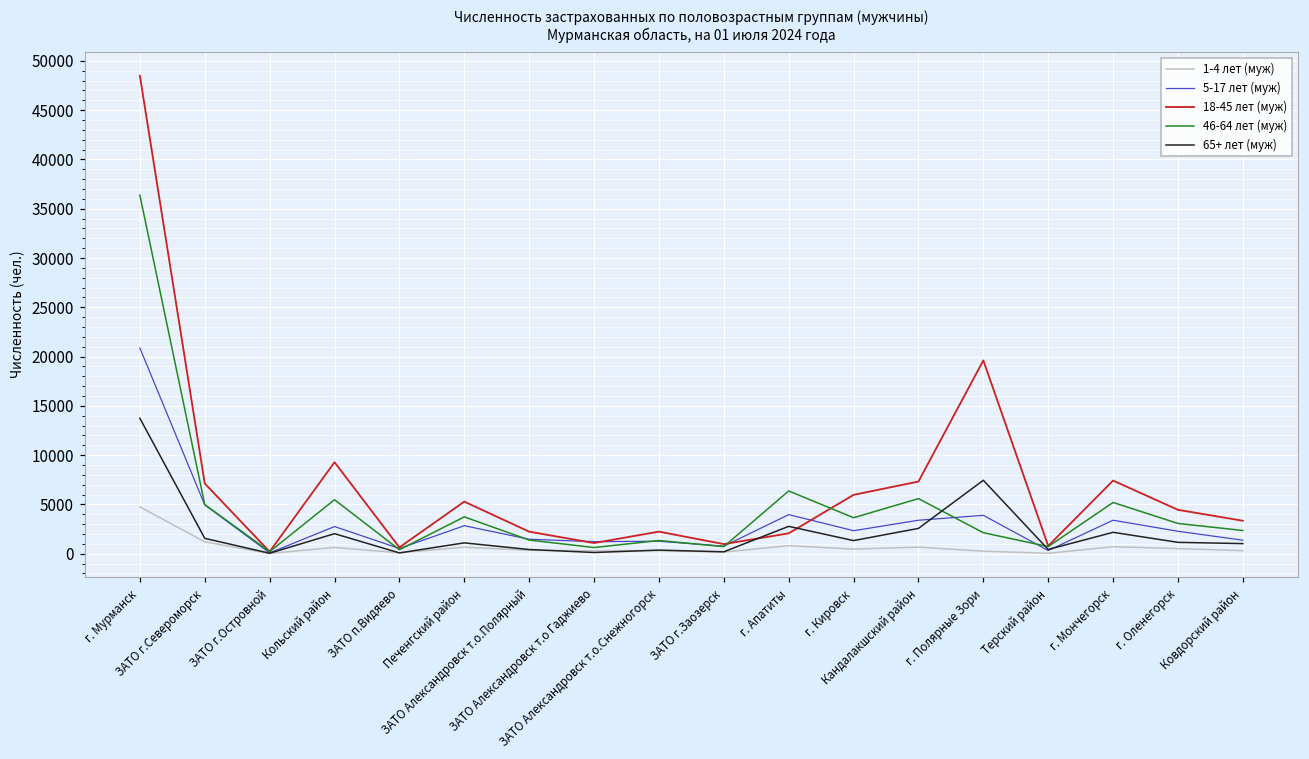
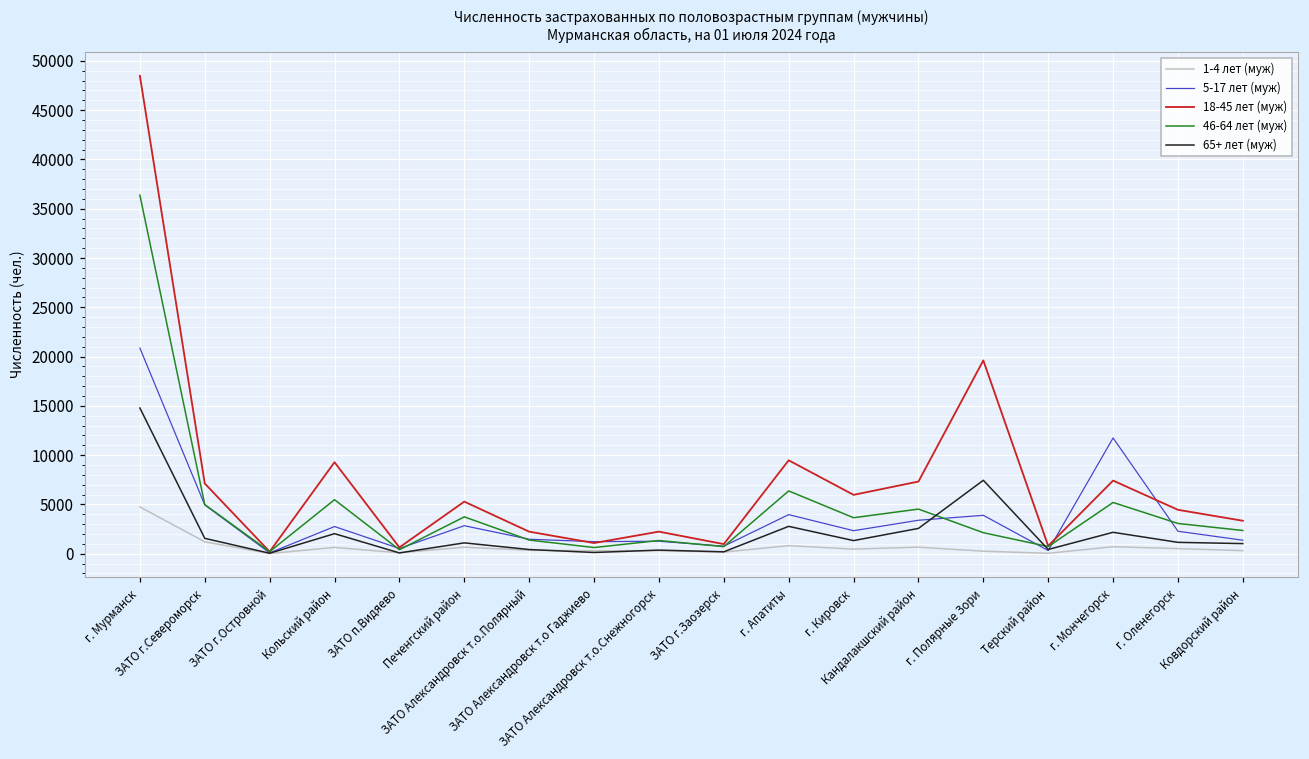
  {
    "1-4 лет (муж)": {
      "г. Мурманск": 5000,
      "ЗАТО г.Североморск": 1000,
      "Кольский район": 1000,
      "Печенгский район": 1000,
      "г. Апатиты": 1000,
      "г. Кировск": 0,
      "Кандалакшский район": 1000,
      "г. Полярные Зори": 0,
      "г. Мончегорск": 1000,
      "г. Оленегорск": 1000,
      "Ковдорский район": 0
    },
    "5-17 лет (муж)": {
      "г. Мурманск": 21000,
      "Кольский район": 3000,
      "Печенгский район": 3000,
      "г. Апатиты": 4000,
      "г. Кировск": 2000,
      "Кандалакшский район": 3000,
      "г. Полярные Зори": 4000,
-     "г. Мончегорск": 3000,
+     "г. Мончегорск": 12000,
      "г. Оленегорск": 2000,
      "Ковдорский район": 1000
    },
    "18-45 лет (муж)": {
      "г. Мурманск": 48000,
      "ЗАТО г.Североморск": 7000,
      "Кольский район": 9000,
      "Печенгский район": 5000,
      "ЗАТО Александровск т.о.Полярный": 2000,
      "ЗАТО Александровск т.о.Снежногорск": 2000,
-     "г. Апатиты": 2000,
+     "г. Апатиты": 9000,
      "г. Кировск": 6000,
      "Кандалакшский район": 7000,
      "г. Полярные Зори": 20000,
      "г. Мончегорск": 7000,
      "г. Оленегорск": 4000,
      "Ковдорский район": 3000
    },
    "46-64 лет (муж)": {
      "г. Мурманск": 36000,
      "Кольский район": 5000,
      "Печенгский район": 4000,
      "ЗАТО Александровск т.о Гаджиево": 1000,
      "г. Апатиты": 6000,
      "г. Кировск": 4000,
-     "Кандалакшский район": 6000,
+     "Кандалакшский район": 5000,
      "г. Полярные Зори": 2000,
      "г. Мончегорск": 5000,
      "г. Оленегорск": 3000,
      "Ковдорский район": 2000
    },
    "65+ лет (муж)": {
-     "г. Мурманск": 14000,
+     "г. Мурманск": 15000,
      "ЗАТО г.Североморск": 2000,
      "Кольский район": 2000,
      "Печенгский район": 1000,
      "г. Апатиты": 3000,
      "г. Кировск": 1000,
      "Кандалакшский район": 3000,
      "г. Полярные Зори": 7000,
      "г. Мончегорск": 2000,
      "г. Оленегорск": 1000,
      "Ковдорский район": 1000
    }
  }
